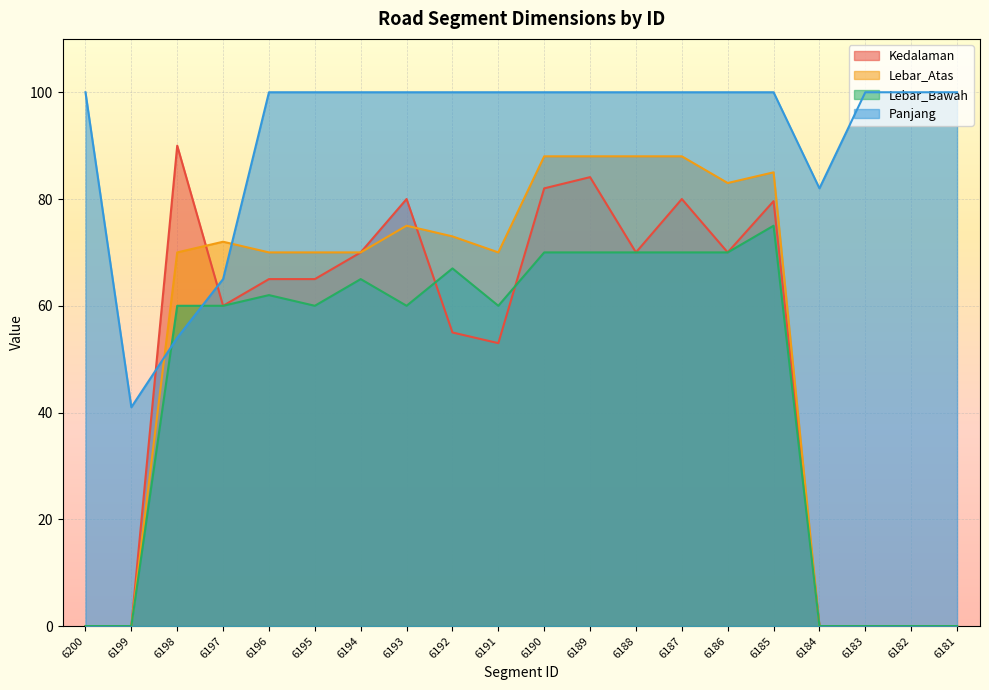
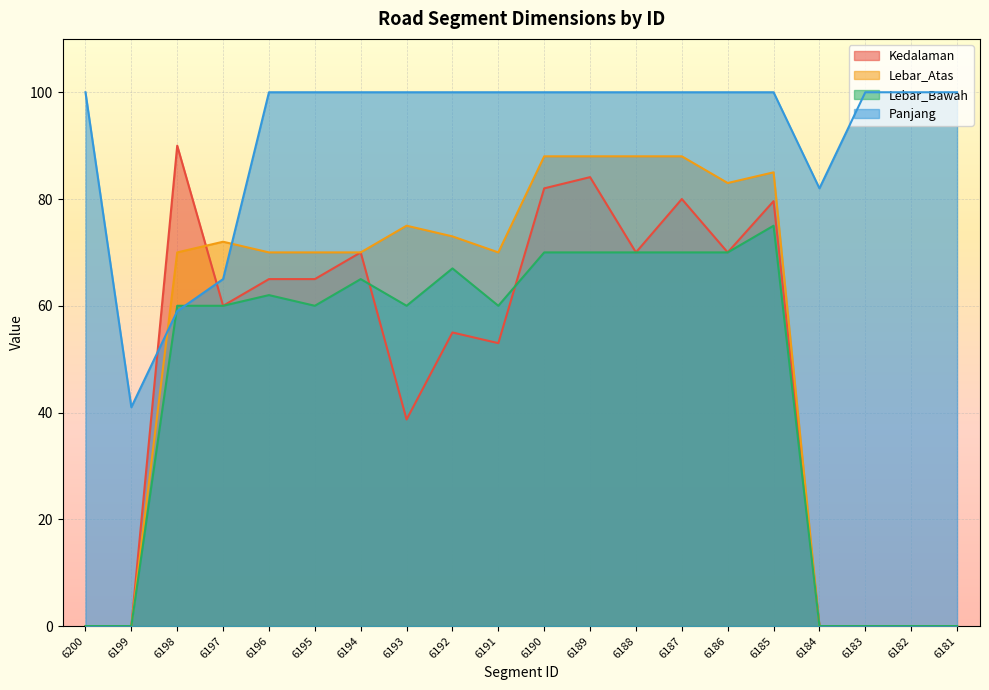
  {
    "Kedalaman": {
      "6198": 90,
      "6196": 65,
      "6195": 65,
-     "6193": 80,
+     "6193": 39,
      "6192": 55,
      "6191": 53,
      "6190": 82,
      "6189": 84,
      "6187": 80,
      "6185": 80
    },
    "Lebar_Atas": {
      "6198": 70,
      "6197": 72,
      "6196": 70,
      "6195": 70,
      "6193": 75,
      "6192": 73,
      "6191": 70,
      "6190": 88,
      "6189": 88,
      "6188": 88,
      "6187": 88,
      "6186": 83,
      "6185": 85
    },
    "Lebar_Bawah": {
      "6198": 60,
      "6196": 62,
      "6195": 60,
      "6194": 65,
      "6193": 60,
      "6192": 67,
      "6191": 60,
      "6190": 70,
      "6189": 70,
      "6187": 70,
      "6185": 75
    },
    "Panjang": {
      "6200": 100,
      "6199": 41,
-     "6198": 54,
+     "6198": 59,
      "6197": 65,
      "6196": 100,
      "6195": 100,
      "6194": 100,
      "6193": 100,
      "6192": 100,
      "6191": 100,
      "6190": 100,
      "6189": 100,
      "6188": 100,
      "6187": 100,
      "6186": 100,
      "6185": 100,
      "6184": 82
    }
  }
